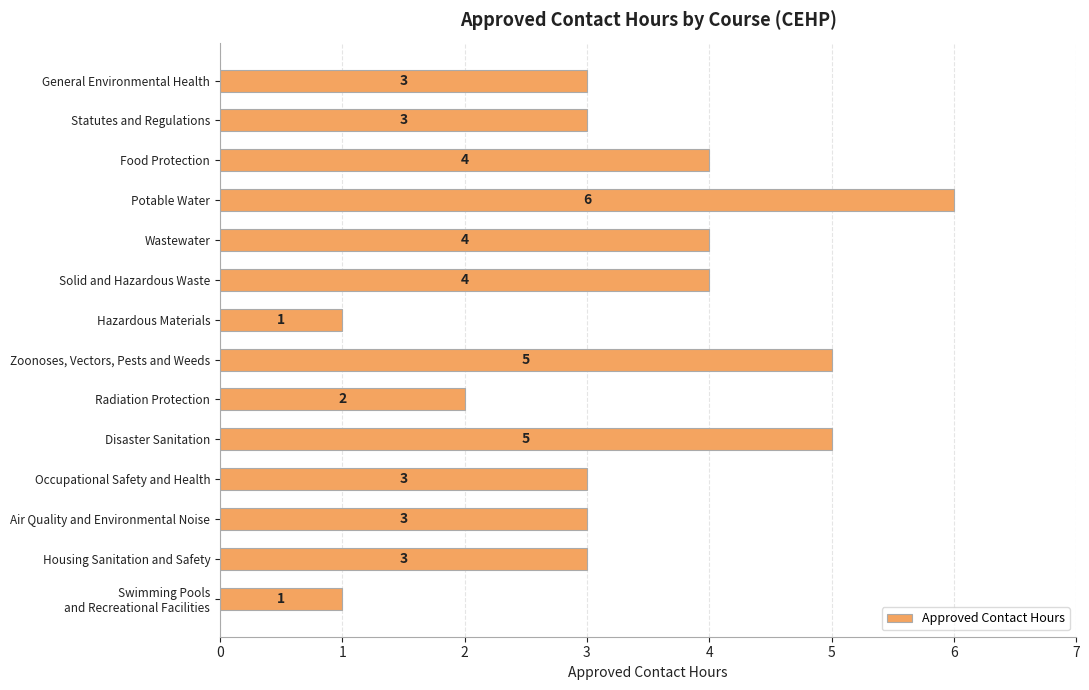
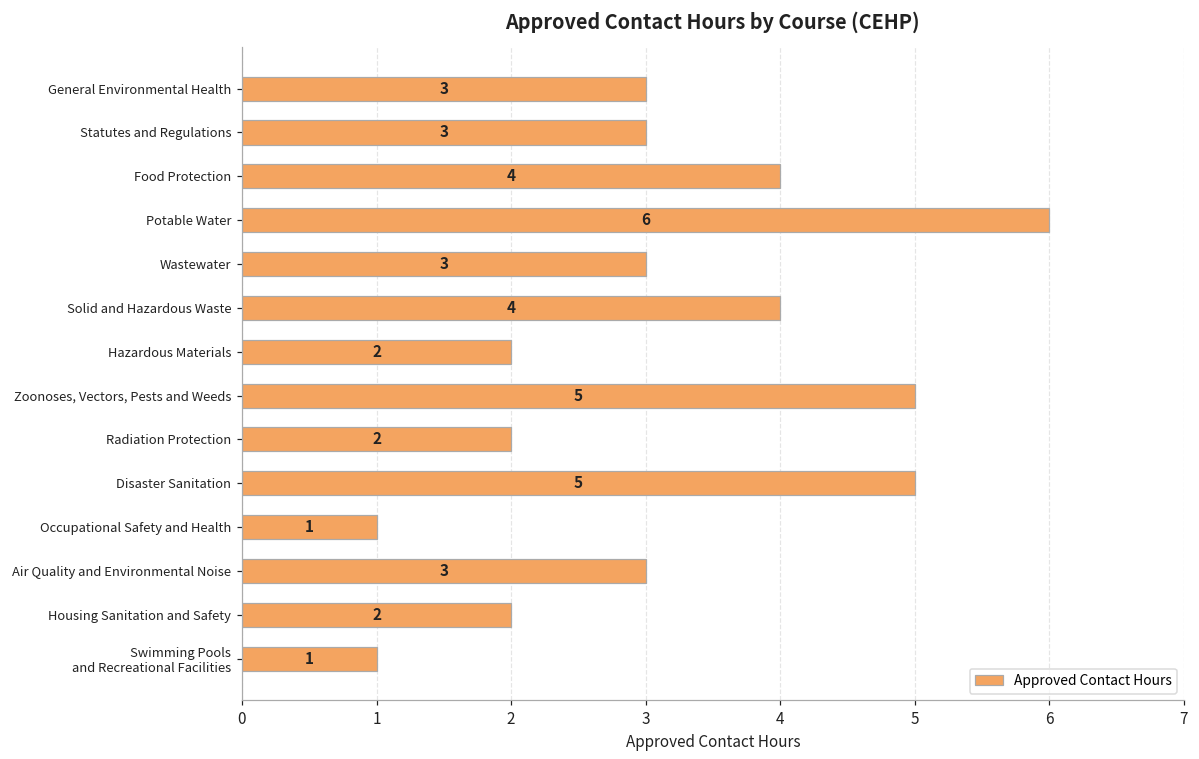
  {
    "General Environmental Health": 3,
    "Statutes and Regulations": 3,
    "Food Protection": 4,
    "Potable Water": 6,
-   "Wastewater": 4,
+   "Wastewater": 3,
    "Solid and Hazardous Waste": 4,
-   "Hazardous Materials": 1,
+   "Hazardous Materials": 2,
    "Zoonoses, Vectors, Pests and Weeds": 5,
    "Radiation Protection": 2,
    "Disaster Sanitation": 5,
-   "Occupational Safety and Health": 3,
+   "Occupational Safety and Health": 1,
    "Air Quality and Environmental Noise": 3,
-   "Housing Sanitation and Safety": 3,
+   "Housing Sanitation and Safety": 2,
    "Swimming Pools and Recreational Facilities": 1
  }
